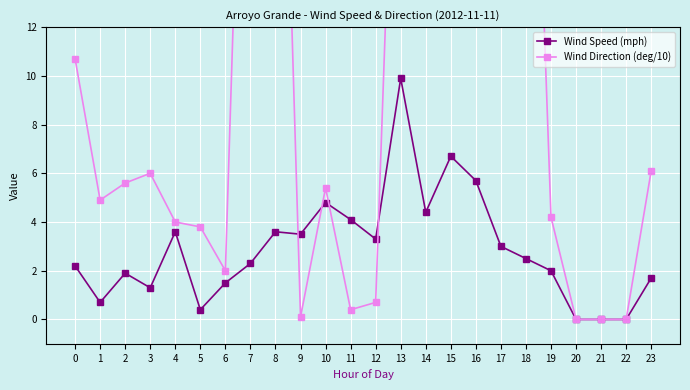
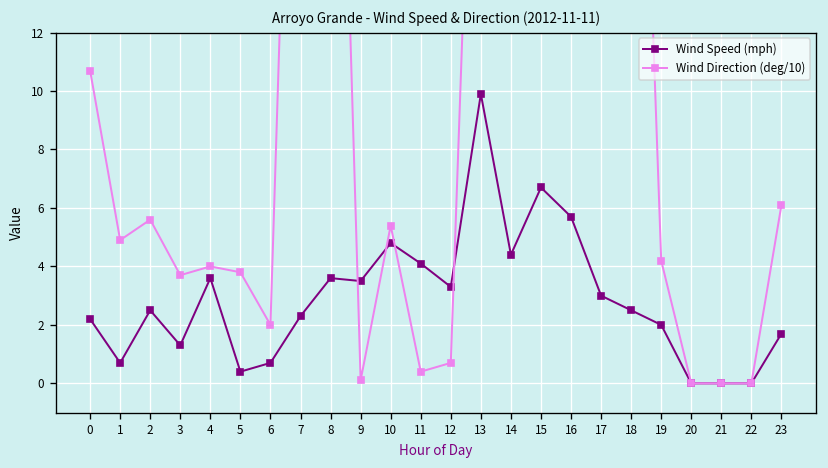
  {
    "Wind Speed (mph)": {
      "0": 2.2,
      "1": 0.7,
-     "2": 1.9,
+     "2": 2.5,
      "3": 1.3,
      "4": 3.6,
      "5": 0.4,
-     "6": 1.5,
+     "6": 0.7,
      "7": 2.3,
      "8": 3.6,
      "9": 3.5,
      "10": 4.8,
      "11": 4.1,
      "12": 3.3,
      "13": 9.9,
      "14": 4.4,
      "15": 6.7,
      "16": 5.7,
      "17": 3.0,
      "18": 2.5,
      "19": 2.0,
      "23": 1.7
    },
    "Wind Direction (deg/10)": {
      "0": 10.7,
      "1": 4.9,
      "2": 5.6,
-     "3": 6.0,
+     "3": 3.7,
      "4": 4.0,
      "5": 3.8,
      "6": 2.0,
      "9": 0.1,
      "10": 5.4,
      "11": 0.4,
      "12": 0.7,
      "19": 4.2,
      "23": 6.1
    }
  }
